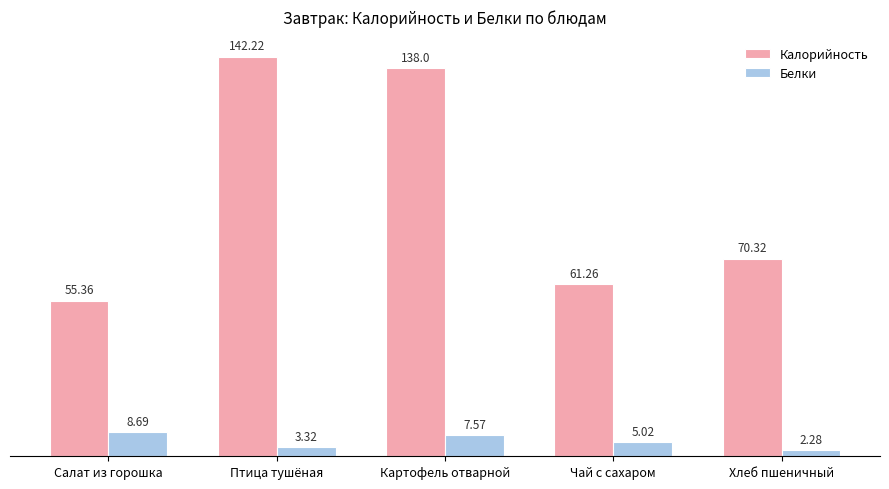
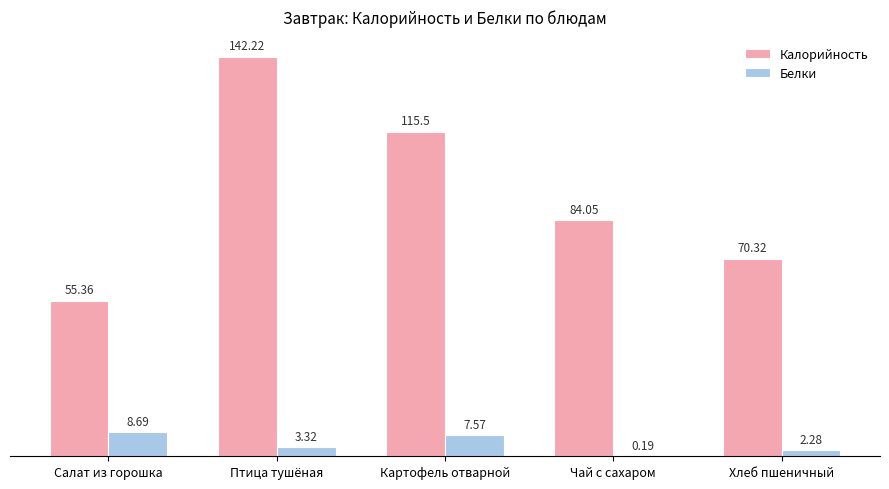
  {
    "Калорийность": {
      "Салат из горошка": 55.36,
      "Птица тушёная": 142.22,
-     "Картофель отварной": 138.0,
-     "Чай с сахаром": 61.26,
+     "Картофель отварной": 115.5,
+     "Чай с сахаром": 84.05,
      "Хлеб пшеничный": 70.32
    },
    "Белки": {
      "Салат из горошка": 8.69,
      "Птица тушёная": 3.32,
      "Картофель отварной": 7.57,
-     "Чай с сахаром": 5.02,
+     "Чай с сахаром": 0.19,
      "Хлеб пшеничный": 2.28
    }
  }
